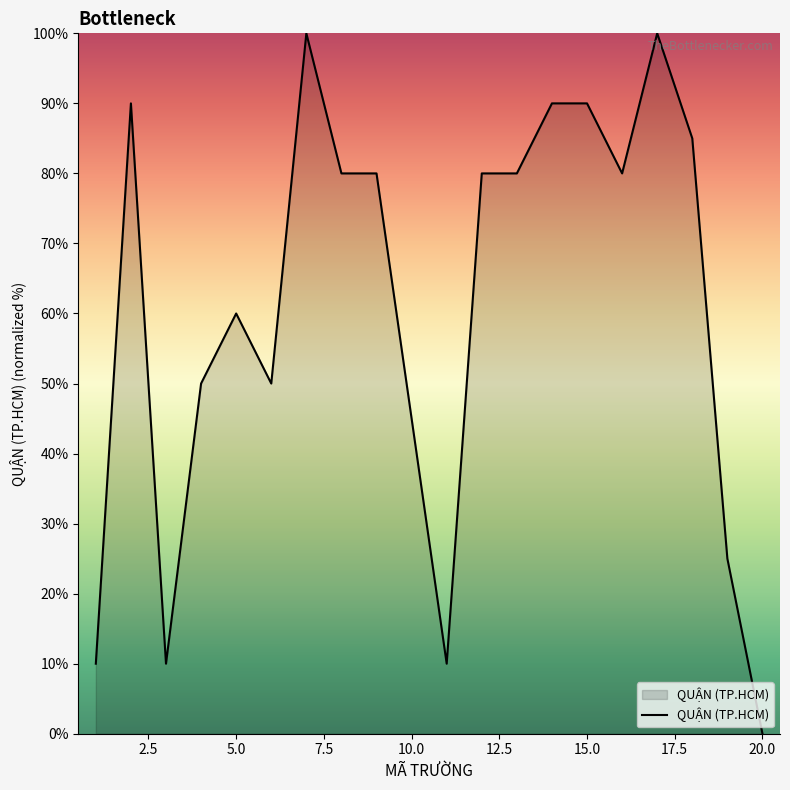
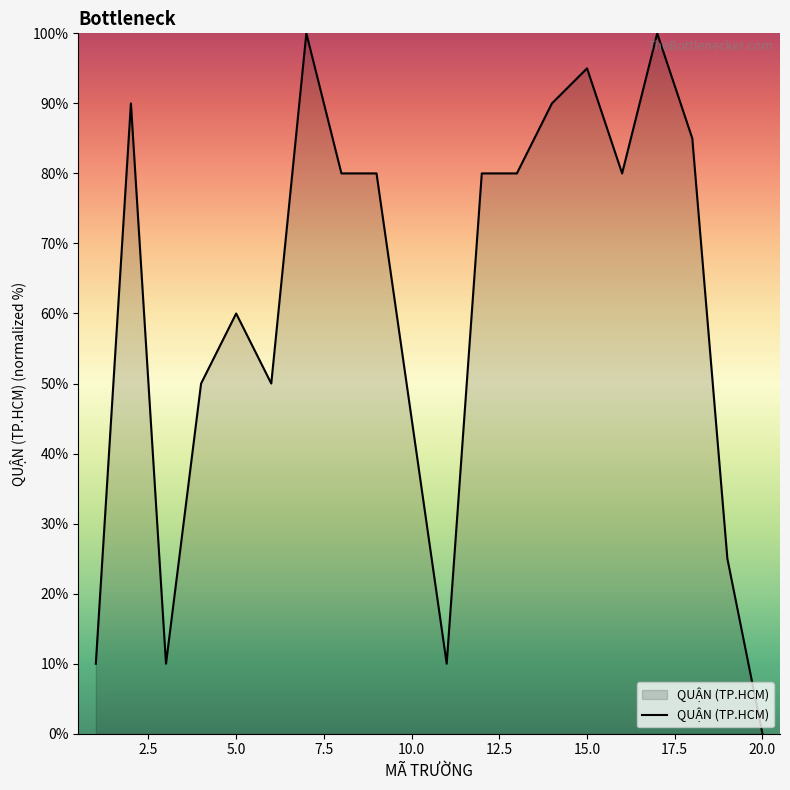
  {
    "5.0": "60%",
    "10.0": "45%",
-   "15.0": "90%",
+   "15.0": "95%",
    "20.0": "0%"
  }
